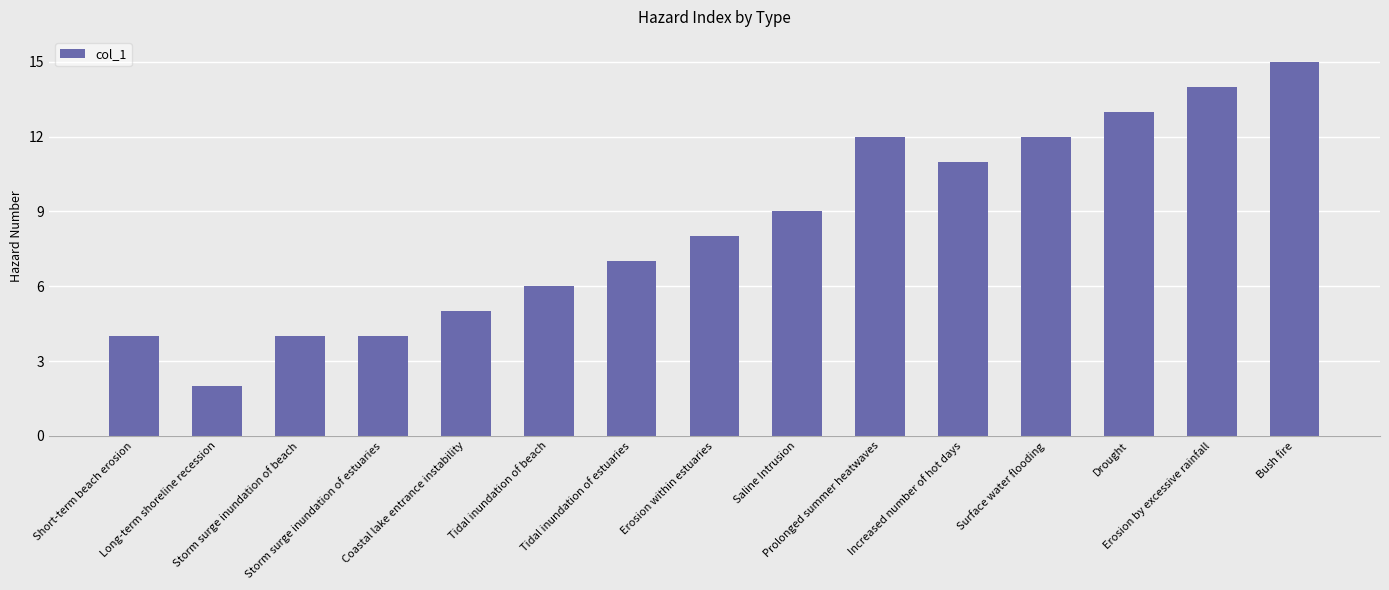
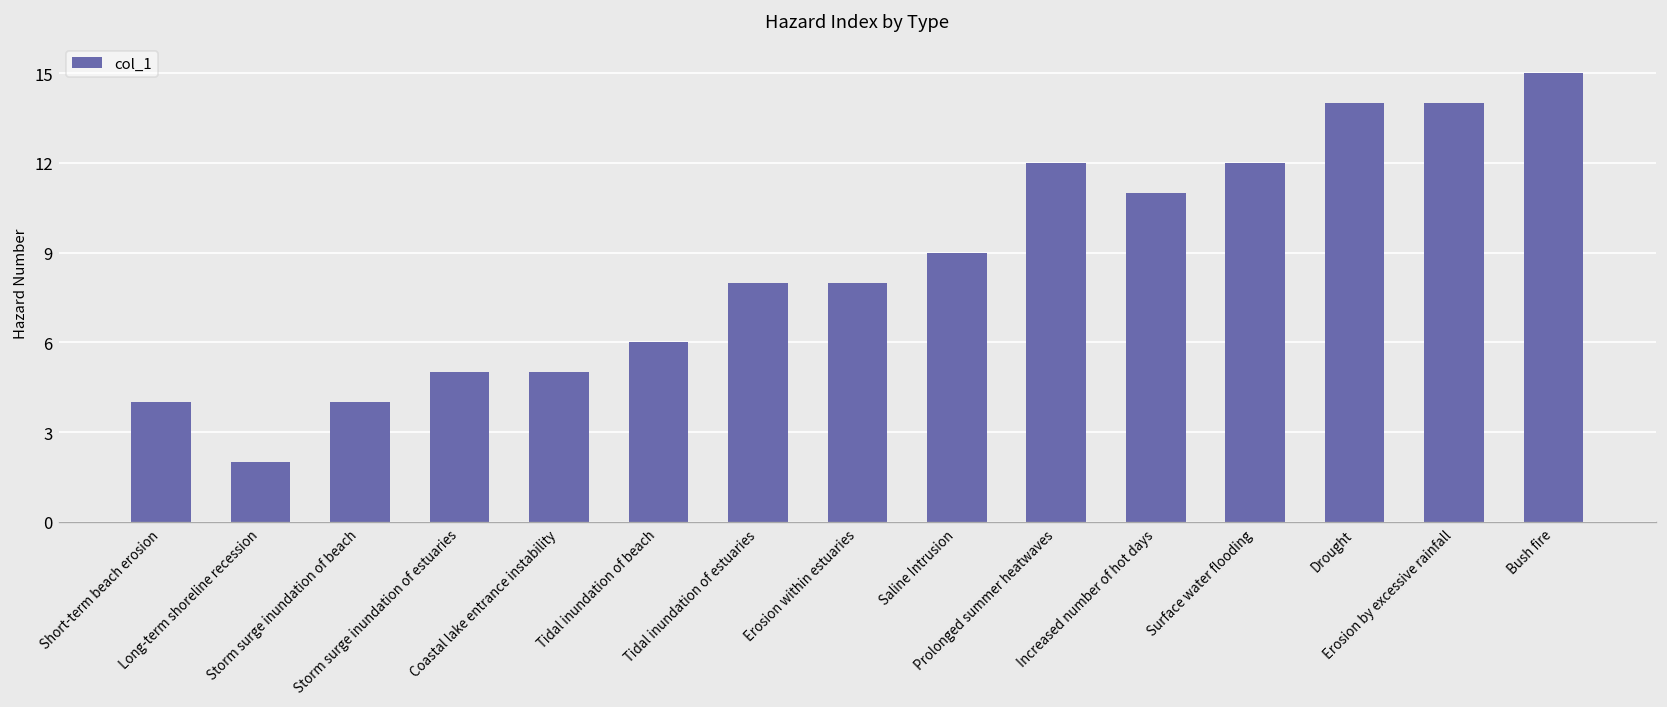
  {
    "Short-term beach erosion": 4,
    "Long-term shoreline recession": 2,
    "Storm surge inundation of beach": 4,
-   "Storm surge inundation of estuaries": 4,
+   "Storm surge inundation of estuaries": 5,
    "Coastal lake entrance instability": 5,
    "Tidal inundation of beach": 6,
-   "Tidal inundation of estuaries": 7,
+   "Tidal inundation of estuaries": 8,
    "Erosion within estuaries": 8,
    "Saline Intrusion": 9,
    "Prolonged summer heatwaves": 12,
    "Increased number of hot days": 11,
    "Surface water flooding": 12,
-   "Drought": 13,
+   "Drought": 14,
    "Erosion by excessive rainfall": 14,
    "Bush fire": 15
  }
